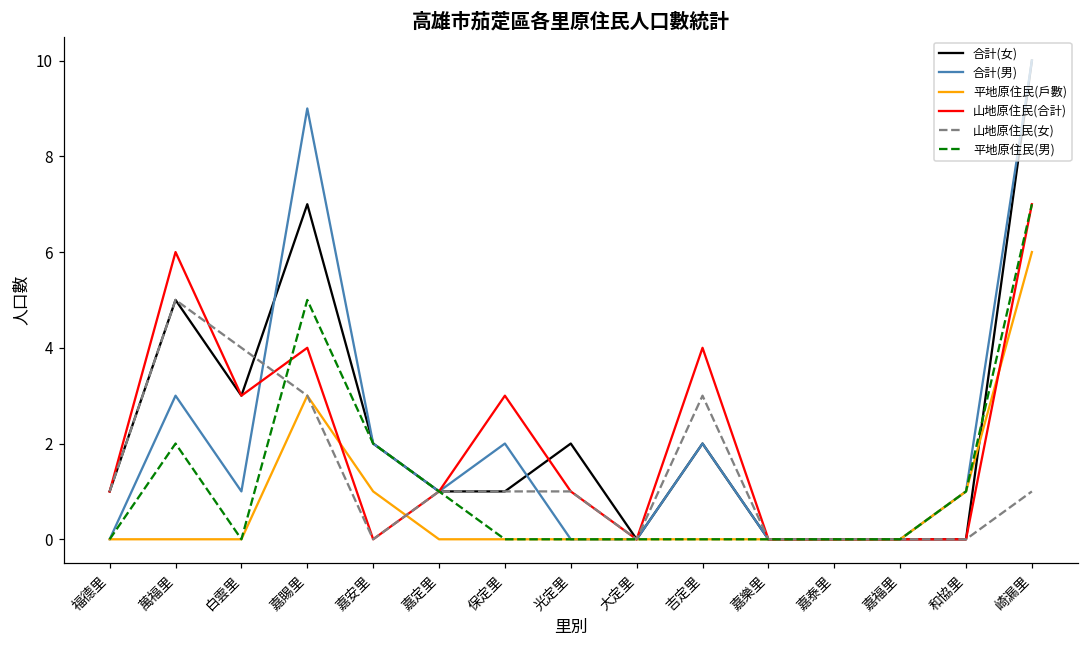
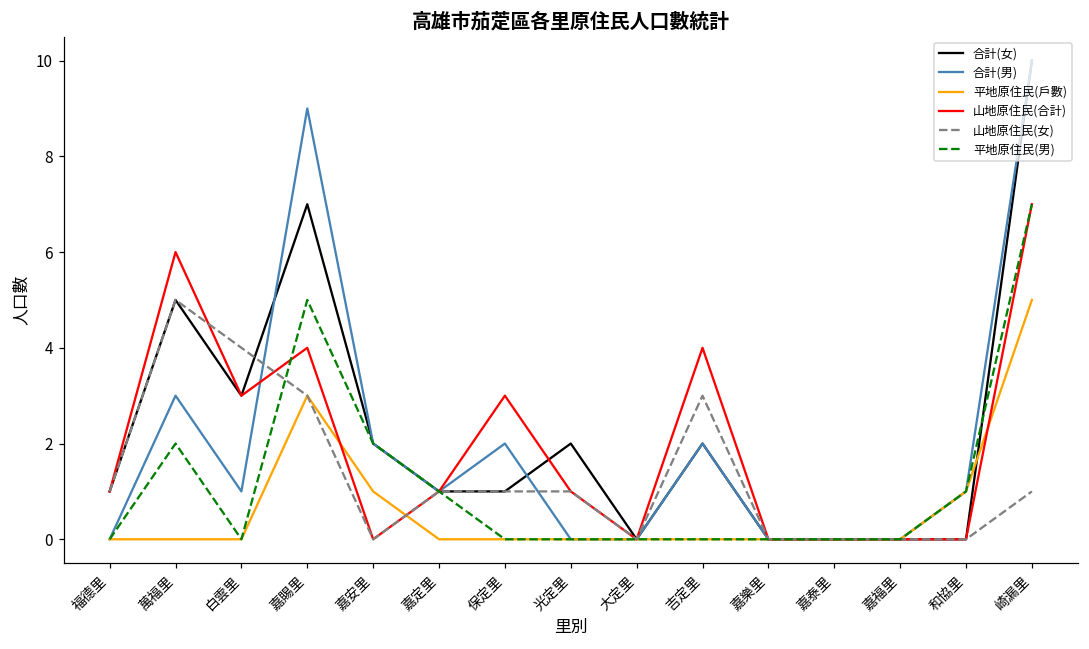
  {
    "合計(女)": {
      "嘉賜里": 7,
      "光定里": 2
    },
    "合計(男)": {
      "萬福里": 3,
      "白雲里": 1,
      "嘉賜里": 9,
      "保定里": 2
    },
    "平地原住民(戶數)": {
      "萬福里": 0,
      "嘉安里": 1,
      "嘉定里": 0,
-     "崎漏里": 6
+     "崎漏里": 5
    },
    "山地原住民(合計)": {
      "萬福里": 6,
      "嘉賜里": 4,
      "保定里": 3,
      "吉定里": 4
    },
    "山地原住民(女)": {
      "白雲里": 4,
      "吉定里": 3,
      "崎漏里": 1
    },
    "平地原住民(男)": {
      "萬福里": 2,
      "嘉賜里": 5
    }
  }
